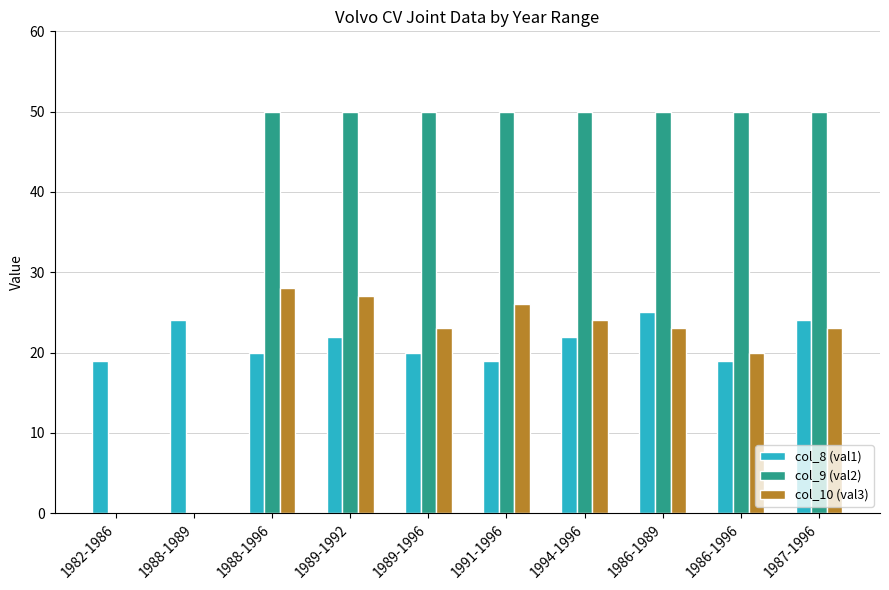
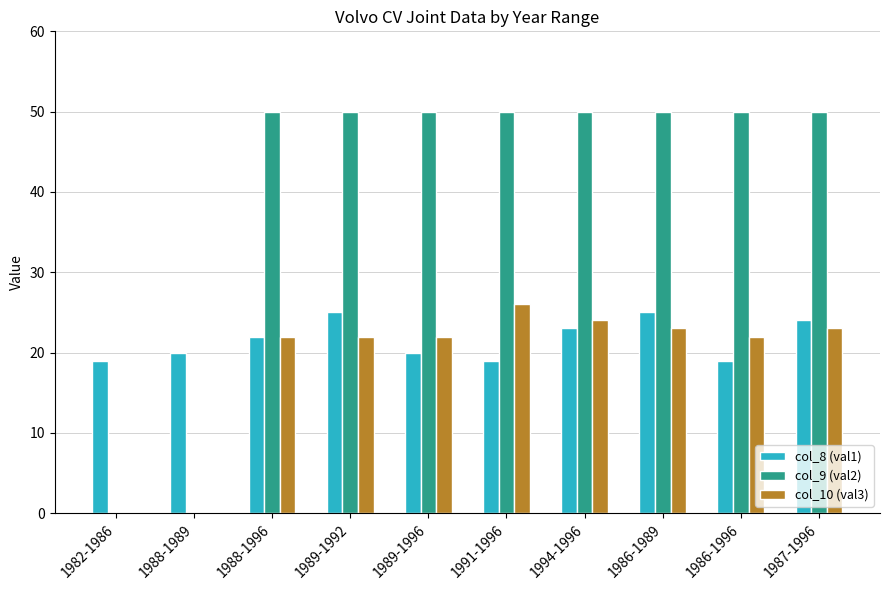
  {
    "col_8 (val1)": {
      "1982-1986": 19,
-     "1988-1989": 24,
-     "1988-1996": 20,
-     "1989-1992": 22,
+     "1988-1989": 20,
+     "1988-1996": 22,
+     "1989-1992": 25,
      "1989-1996": 20,
      "1991-1996": 19,
-     "1994-1996": 22,
+     "1994-1996": 23,
      "1986-1989": 25,
      "1986-1996": 19,
      "1987-1996": 24
    },
    "col_9 (val2)": {
      "1982-1986": 0,
      "1988-1989": 0,
      "1988-1996": 50,
      "1989-1992": 50,
      "1989-1996": 50,
      "1991-1996": 50,
      "1994-1996": 50,
      "1986-1989": 50,
      "1986-1996": 50,
      "1987-1996": 50
    },
    "col_10 (val3)": {
      "1982-1986": 0,
      "1988-1989": 0,
-     "1988-1996": 28,
-     "1989-1992": 27,
-     "1989-1996": 23,
+     "1988-1996": 22,
+     "1989-1992": 22,
+     "1989-1996": 22,
      "1991-1996": 26,
      "1994-1996": 24,
      "1986-1989": 23,
-     "1986-1996": 20,
+     "1986-1996": 22,
      "1987-1996": 23
    }
  }
